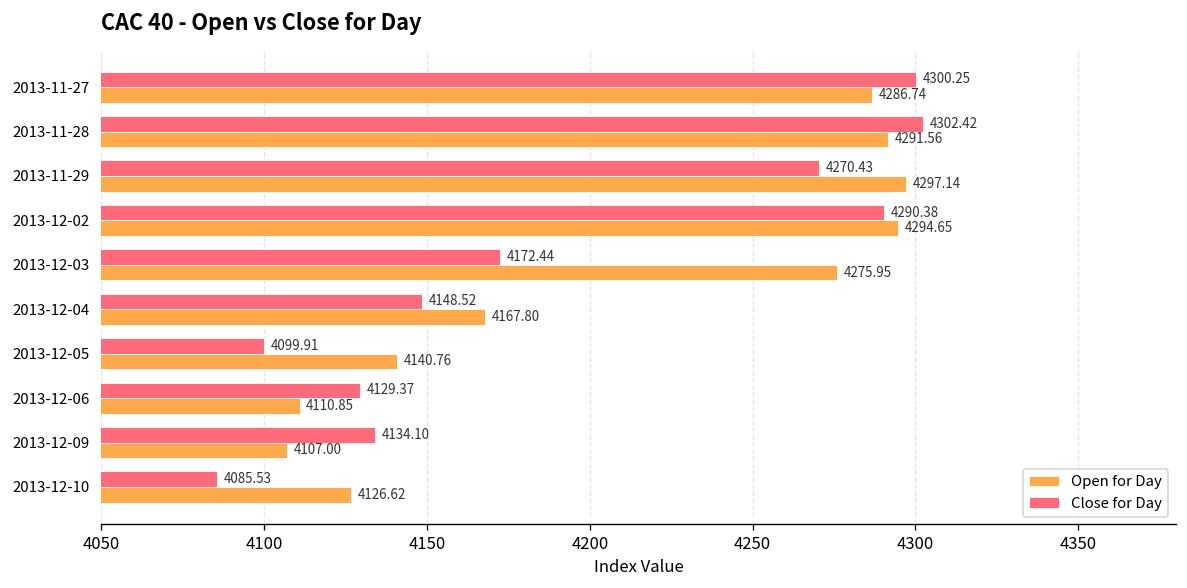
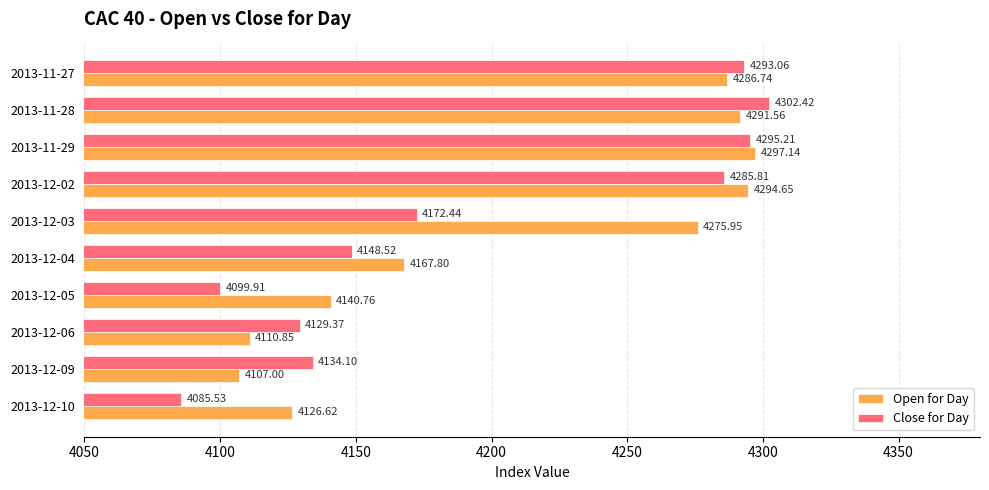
  {
    "Open for Day": {
      "2013-11-27": 4286.74,
      "2013-11-28": 4291.56,
      "2013-11-29": 4297.14,
      "2013-12-02": 4294.65,
      "2013-12-03": 4275.95,
      "2013-12-04": 4167.80,
      "2013-12-05": 4140.76,
      "2013-12-06": 4110.85,
      "2013-12-09": 4107.00,
      "2013-12-10": 4126.62
    },
    "Close for Day": {
-     "2013-11-27": 4300.25,
+     "2013-11-27": 4293.06,
      "2013-11-28": 4302.42,
-     "2013-11-29": 4270.43,
-     "2013-12-02": 4290.38,
+     "2013-11-29": 4295.21,
+     "2013-12-02": 4285.81,
      "2013-12-03": 4172.44,
      "2013-12-04": 4148.52,
      "2013-12-05": 4099.91,
      "2013-12-06": 4129.37,
      "2013-12-09": 4134.10,
      "2013-12-10": 4085.53
    }
  }
